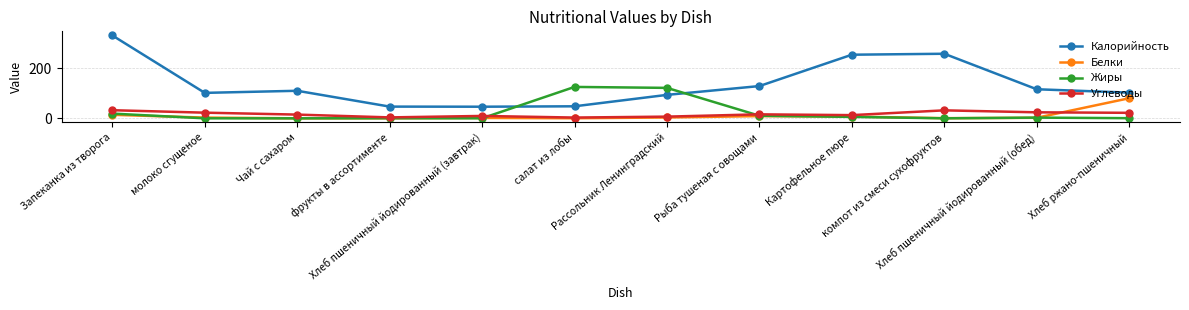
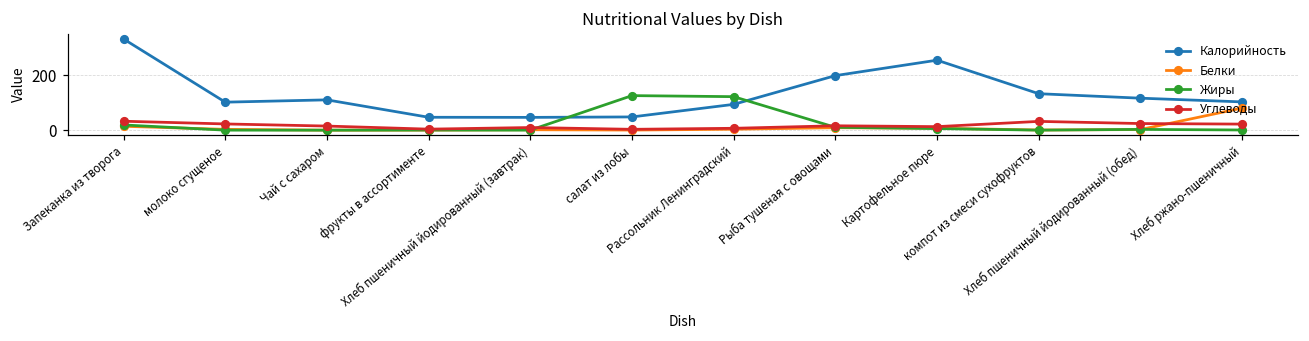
  {
    "Калорийность": {
      "Запеканка из творога": 330,
      "молоко сгущеное": 100,
      "Чай с сахаром": 110,
      "фрукты в ассортименте": 50,
      "Хлеб пшеничный йодированный (завтрак)": 50,
      "салат из лобы": 50,
      "Рассольник Ленинградский": 90,
-     "Рыба тушеная с овощами": 130,
+     "Рыба тушеная с овощами": 200,
      "Картофельное пюре": 250,
-     "компот из смеси сухофруктов": 260,
+     "компот из смеси сухофруктов": 130,
      "Хлеб пшеничный йодированный (обед)": 120,
      "Хлеб ржано-пшеничный": 100
    },
    "Белки": {
      "Хлеб ржано-пшеничный": 80
    },
    "Жиры": {
      "салат из лобы": 130,
      "Рассольник Ленинградский": 120,
      "Хлеб ржано-пшеничный": 0
    },
    "Углеводы": {
      "Запеканка из творога": 30,
      "молоко сгущеное": 20,
      "Чай с сахаром": 20,
      "компот из смеси сухофруктов": 30,
      "Хлеб пшеничный йодированный (обед)": 20,
      "Хлеб ржано-пшеничный": 20
    }
  }
